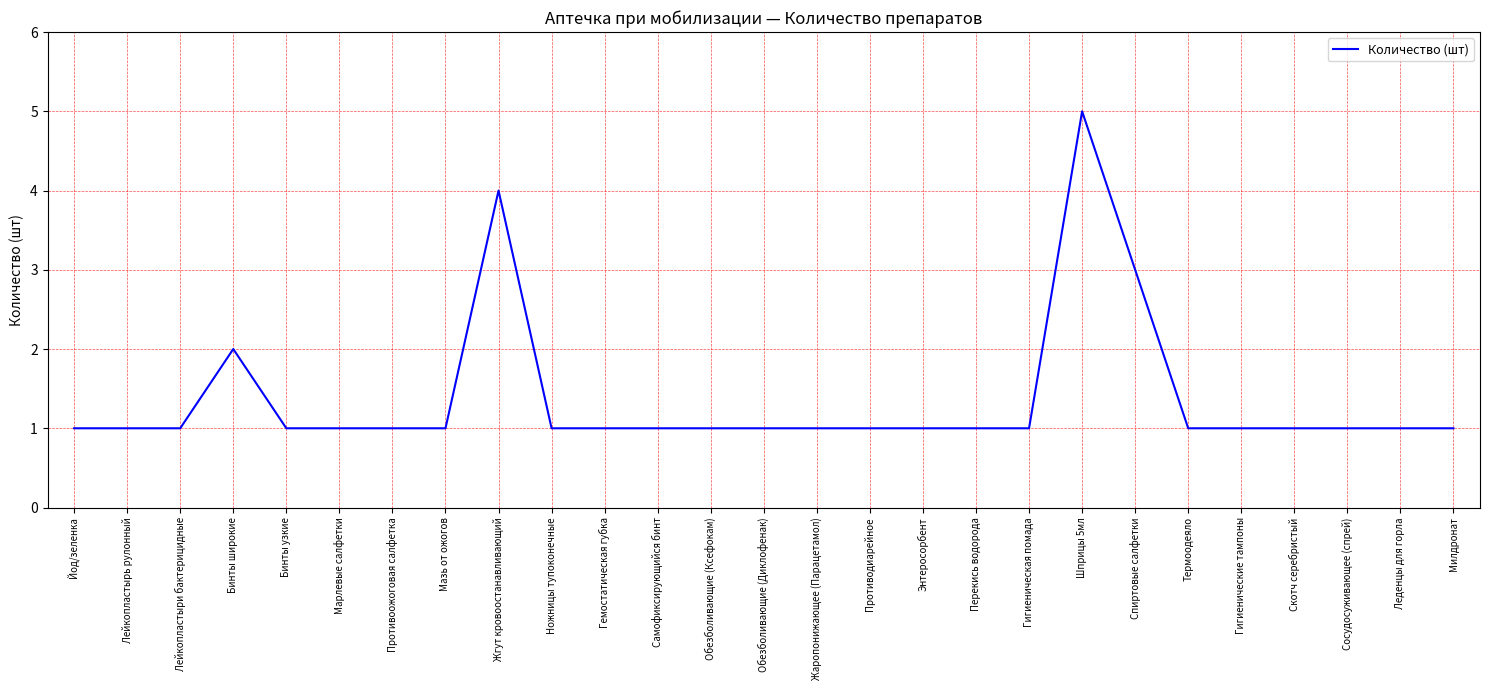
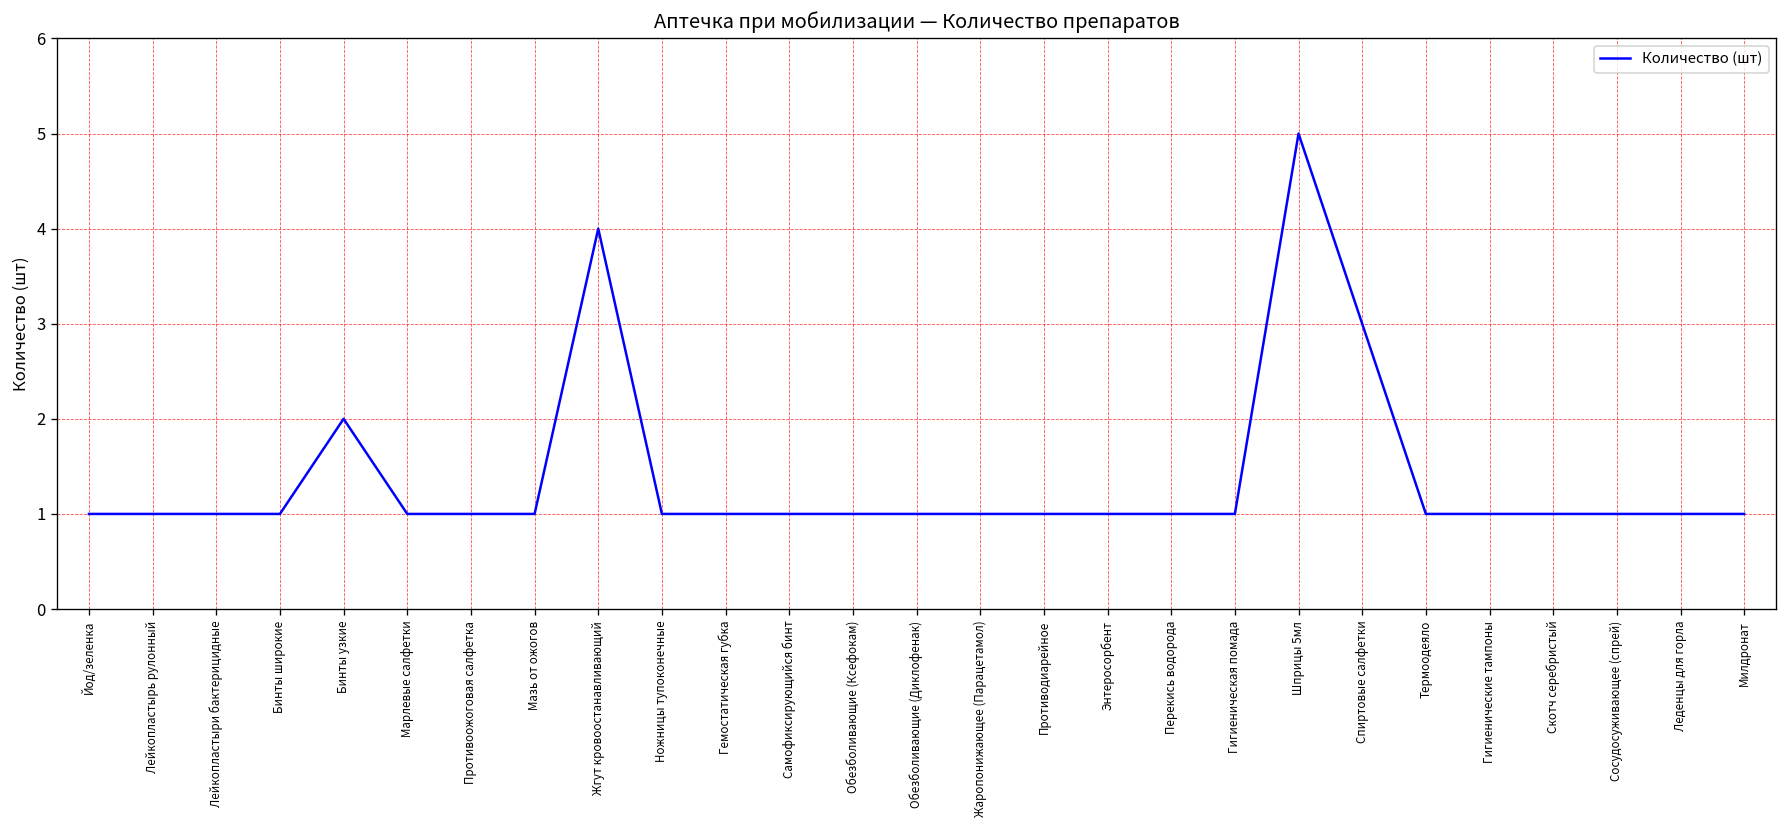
  {
    "Йод/зеленка": 1,
    "Лейкопластырь рулонный": 1,
    "Лейкопластыри бактерицидные": 1,
-   "Бинты широкие": 2,
-   "Бинты узкие": 1,
+   "Бинты широкие": 1,
+   "Бинты узкие": 2,
    "Марлевые салфетки": 1,
    "Противоожоговая салфетка": 1,
    "Мазь от ожогов": 1,
    "Жгут кровоостанавливающий": 4,
    "Ножницы тупоконечные": 1,
    "Гемостатическая губка": 1,
    "Самофиксирующийся бинт": 1,
    "Обезболивающие (Ксефокам)": 1,
    "Обезболивающие (Диклофенак)": 1,
    "Жаропонижающее (Парацетамол)": 1,
    "Противодиарейное": 1,
    "Энтеросорбент": 1,
    "Перекись водорода": 1,
    "Гигиеническая помада": 1,
    "Шприцы 5мл": 5,
    "Спиртовые салфетки": 3,
    "Термоодеяло": 1,
    "Гигиенические тампоны": 1,
    "Скотч серебристый": 1,
    "Сосудосуживающее (спрей)": 1,
    "Леденцы для горла": 1,
    "Милдронат": 1
  }
